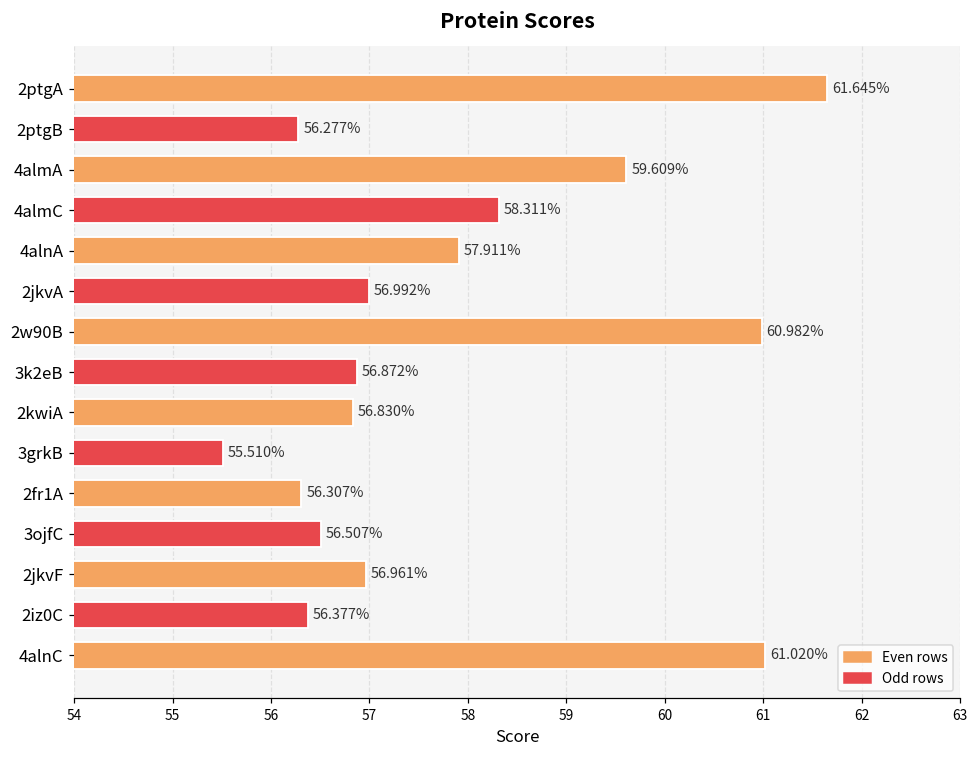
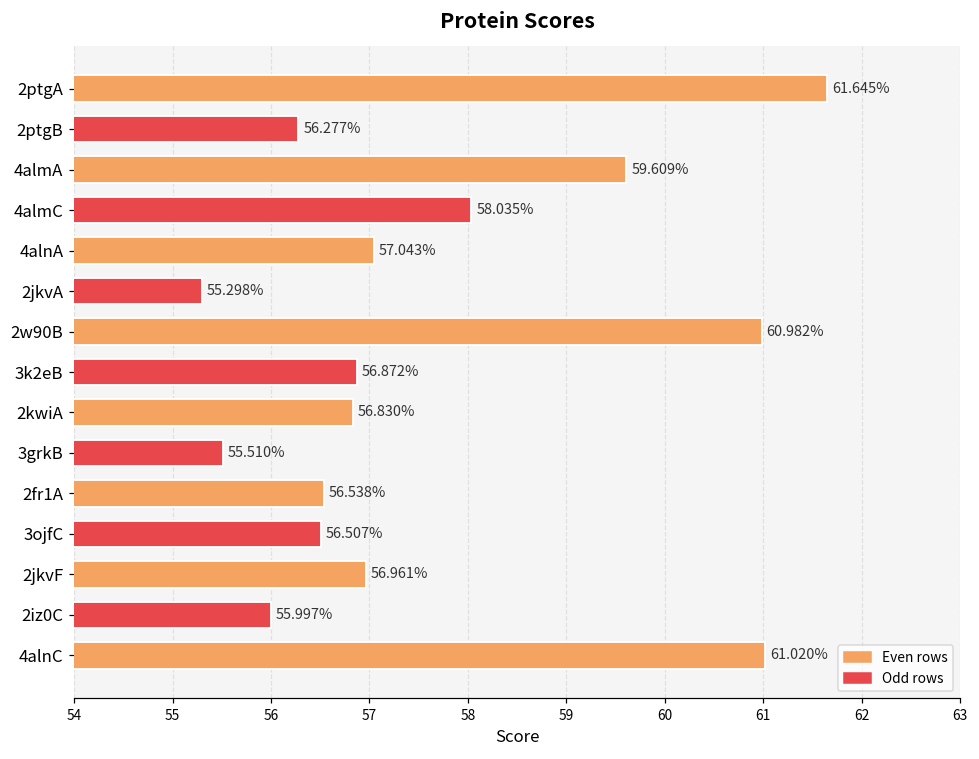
  {
    "2ptgA": "61.645%",
    "2ptgB": "56.277%",
    "4almA": "59.609%",
-   "4almC": "58.311%",
-   "4alnA": "57.911%",
-   "2jkvA": "56.992%",
+   "4almC": "58.035%",
+   "4alnA": "57.043%",
+   "2jkvA": "55.298%",
    "2w90B": "60.982%",
    "3k2eB": "56.872%",
    "2kwiA": "56.830%",
    "3grkB": "55.510%",
-   "2fr1A": "56.307%",
+   "2fr1A": "56.538%",
    "3ojfC": "56.507%",
    "2jkvF": "56.961%",
-   "2iz0C": "56.377%",
+   "2iz0C": "55.997%",
    "4alnC": "61.020%"
  }
